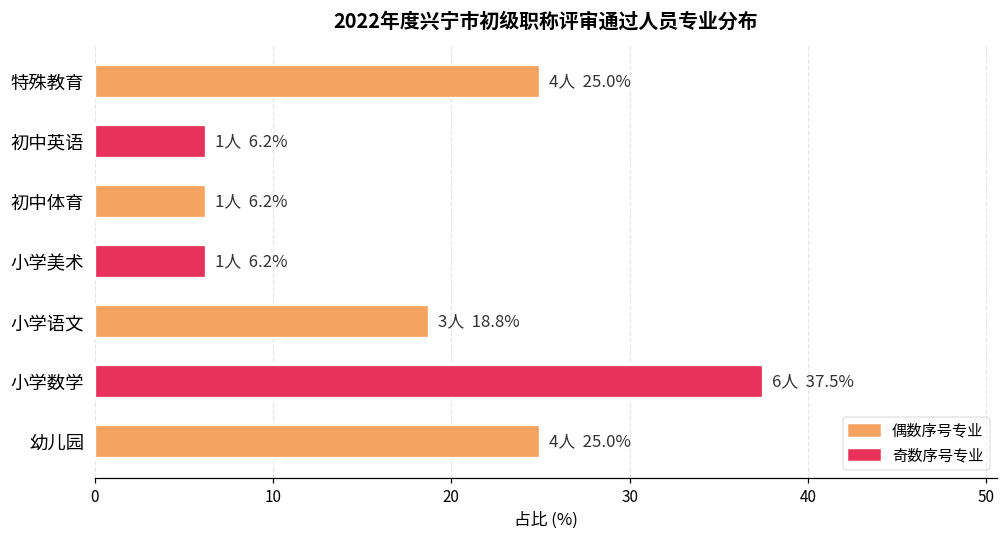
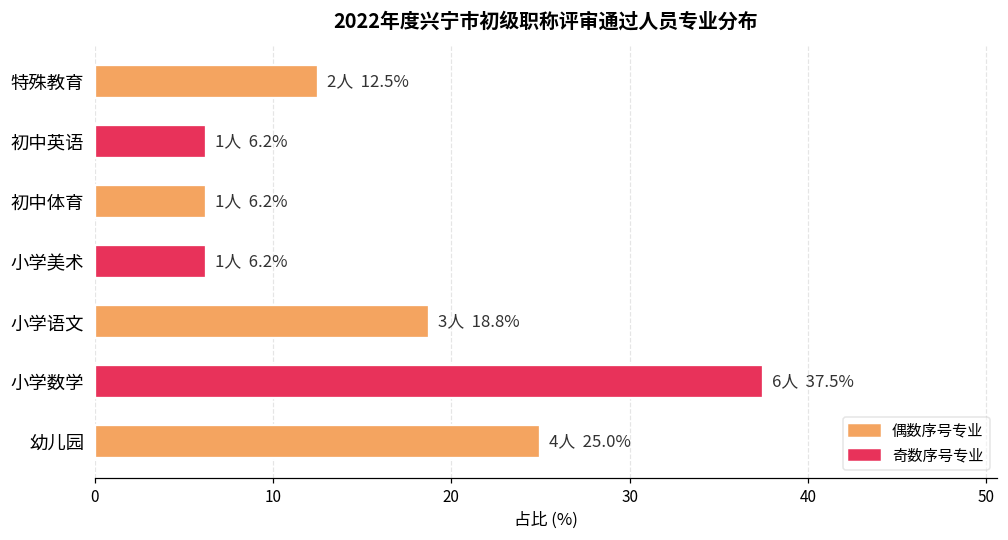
  {
-   "特殊教育": "4人 25.0%",
+   "特殊教育": "2人 12.5%",
    "初中英语": "6.2%",
    "初中体育": "6.2%",
    "小学美术": "6.2%",
    "小学语文": "18.8%",
    "小学数学": "37.5%",
    "幼儿园": "25.0%"
  }
